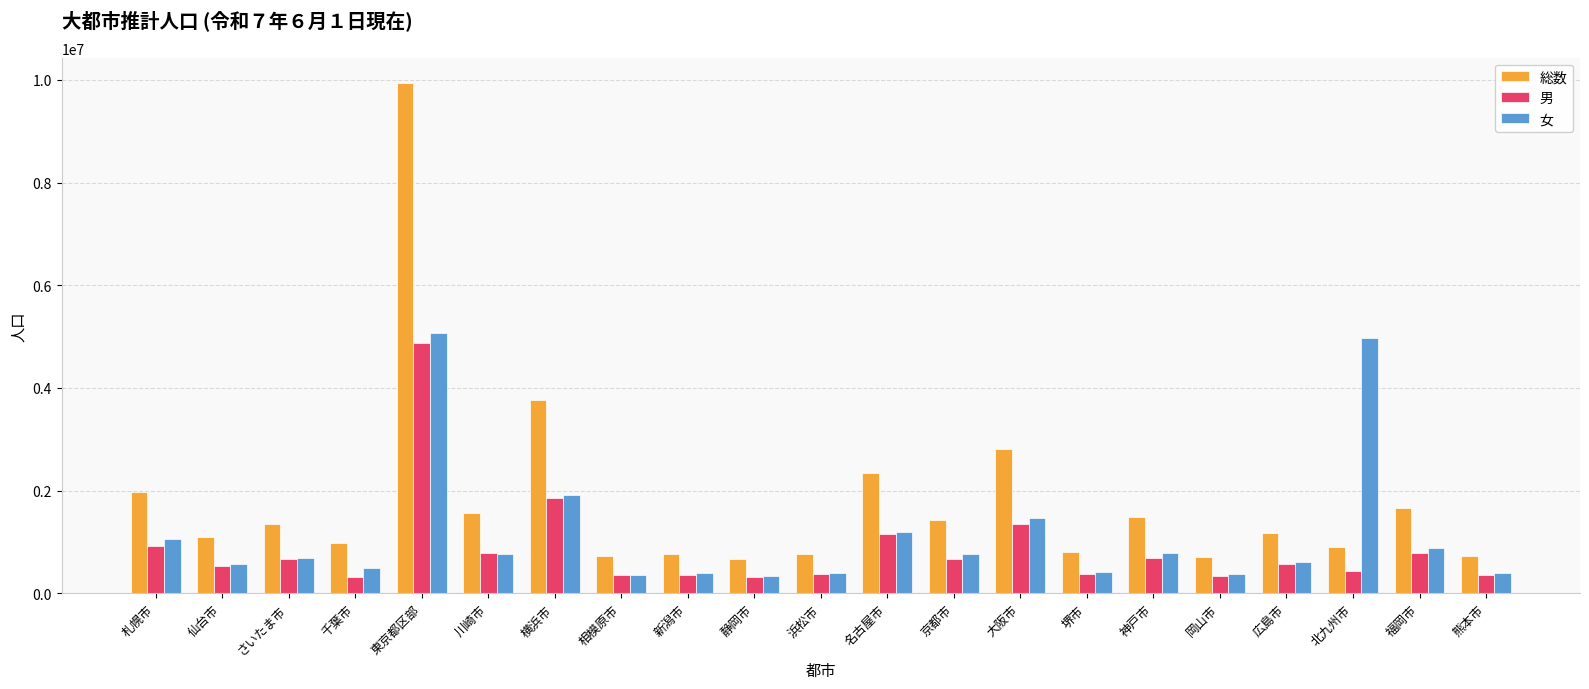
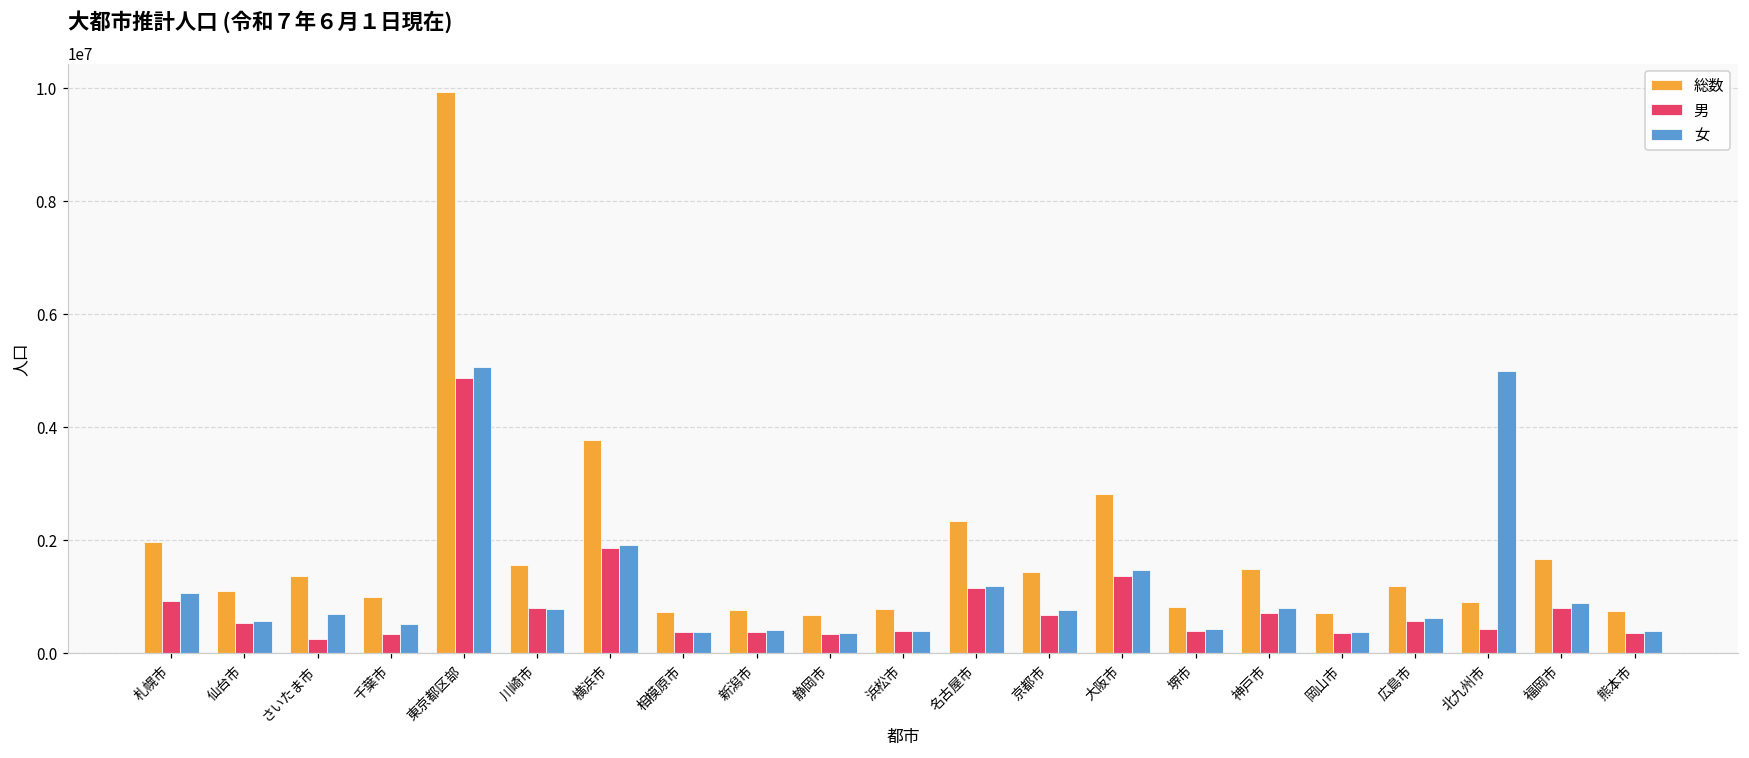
  {
    "総数": {
      "札幌市": 2000000,
      "仙台市": 1100000,
      "さいたま市": 1400000,
      "千葉市": 1000000,
      "東京都区部": 9900000,
      "川崎市": 1600000,
      "横浜市": 3800000,
      "相模原市": 700000,
      "新潟市": 800000,
      "静岡市": 700000,
      "浜松市": 800000,
      "名古屋市": 2300000,
      "京都市": 1400000,
      "大阪市": 2800000,
      "堺市": 800000,
      "神戸市": 1500000,
      "岡山市": 700000,
      "広島市": 1200000,
      "北九州市": 900000,
      "福岡市": 1700000,
      "熊本市": 700000
    },
    "男": {
      "札幌市": 900000,
      "仙台市": 500000,
-     "さいたま市": 700000,
+     "さいたま市": 200000,
      "千葉市": 300000,
      "東京都区部": 4900000,
      "川崎市": 800000,
      "横浜市": 1900000,
      "相模原市": 400000,
      "新潟市": 400000,
      "静岡市": 300000,
      "浜松市": 400000,
      "名古屋市": 1100000,
      "京都市": 700000,
      "大阪市": 1400000,
      "堺市": 400000,
      "神戸市": 700000,
      "岡山市": 300000,
      "広島市": 600000,
      "北九州市": 400000,
      "福岡市": 800000,
      "熊本市": 300000
    },
    "女": {
      "札幌市": 1100000,
      "仙台市": 600000,
      "さいたま市": 700000,
      "千葉市": 500000,
      "東京都区部": 5100000,
      "川崎市": 800000,
      "横浜市": 1900000,
      "相模原市": 400000,
      "新潟市": 400000,
      "静岡市": 300000,
      "浜松市": 400000,
      "名古屋市": 1200000,
      "京都市": 800000,
      "大阪市": 1500000,
      "堺市": 400000,
      "神戸市": 800000,
      "岡山市": 400000,
      "広島市": 600000,
      "北九州市": 5000000,
      "福岡市": 900000,
      "熊本市": 400000
    }
  }
